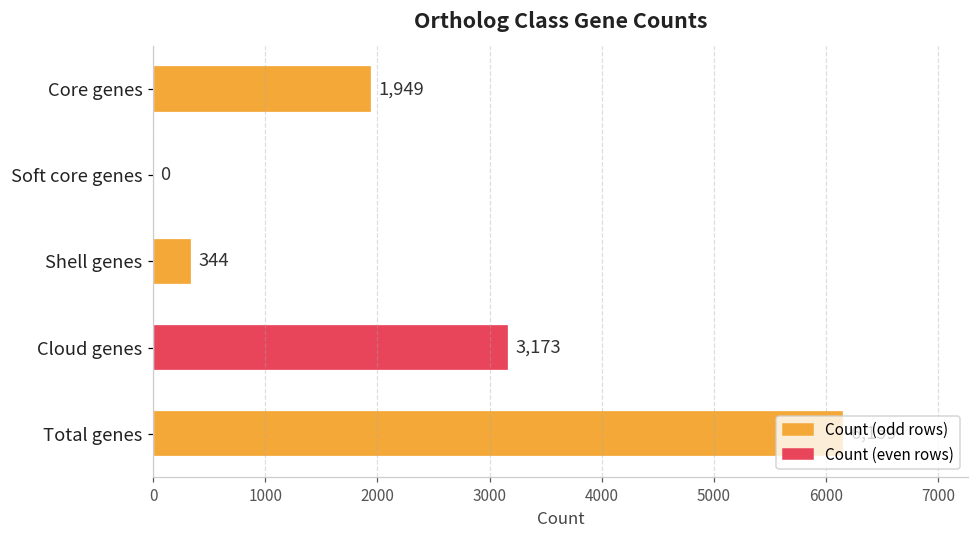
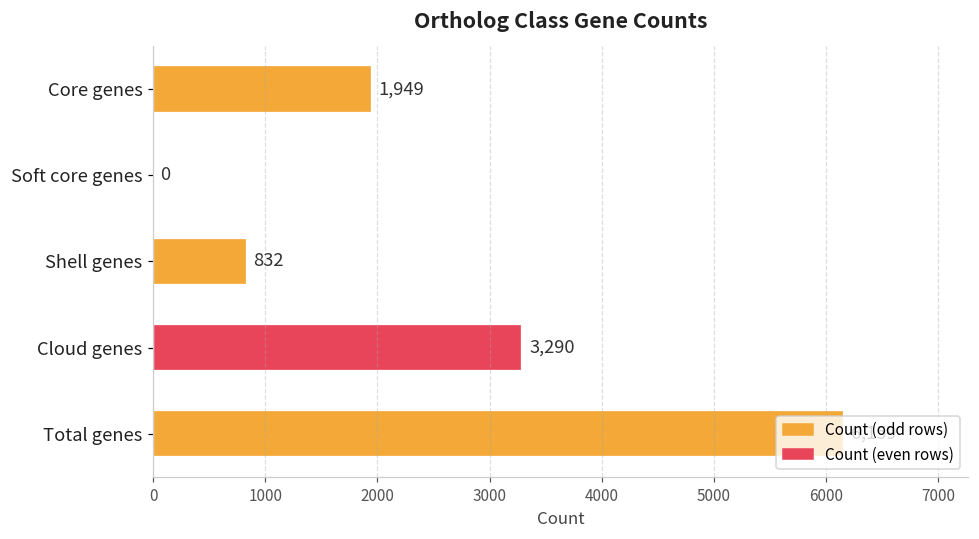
  {
    "Core genes": "1,949",
    "Soft core genes": "0",
-   "Shell genes": "344",
-   "Cloud genes": "3,173"
+   "Shell genes": "832",
+   "Cloud genes": "3,290"
  }
